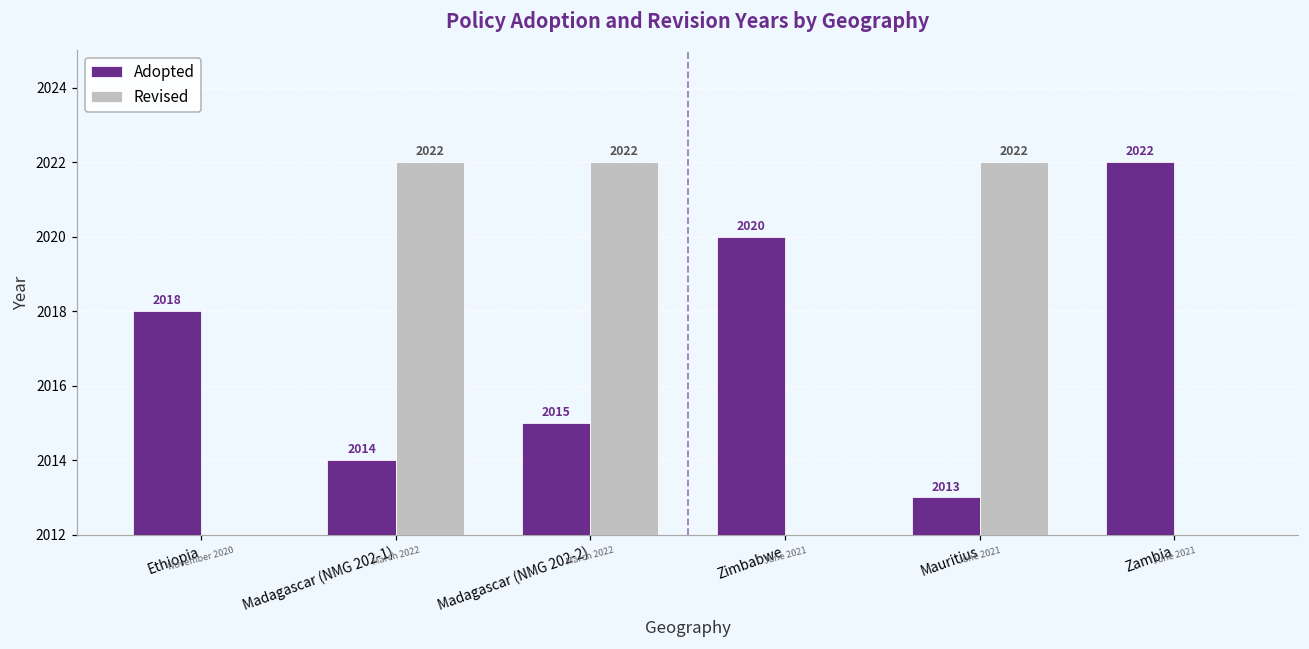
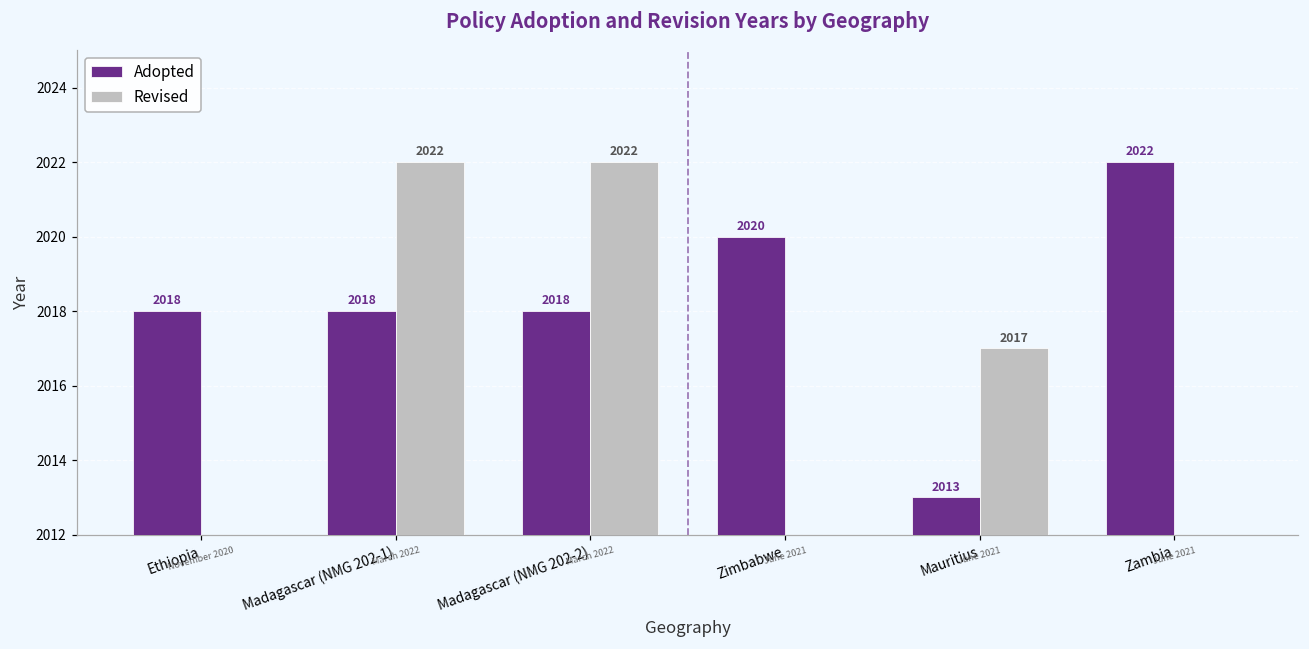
  {
    "Adopted": {
      "Ethiopia": 2018,
-     "Madagascar (NMG 202-1)": 2014,
-     "Madagascar (NMG 202-2)": 2015,
+     "Madagascar (NMG 202-1)": 2018,
+     "Madagascar (NMG 202-2)": 2018,
      "Zimbabwe": 2020,
      "Mauritius": 2013,
      "Zambia": 2022
    },
    "Revised": {
      "Madagascar (NMG 202-1)": 2022,
      "Madagascar (NMG 202-2)": 2022,
-     "Mauritius": 2022
+     "Mauritius": 2017
    }
  }
